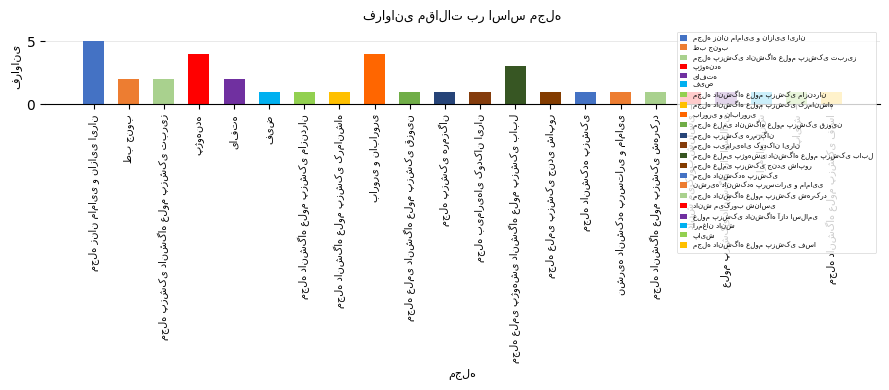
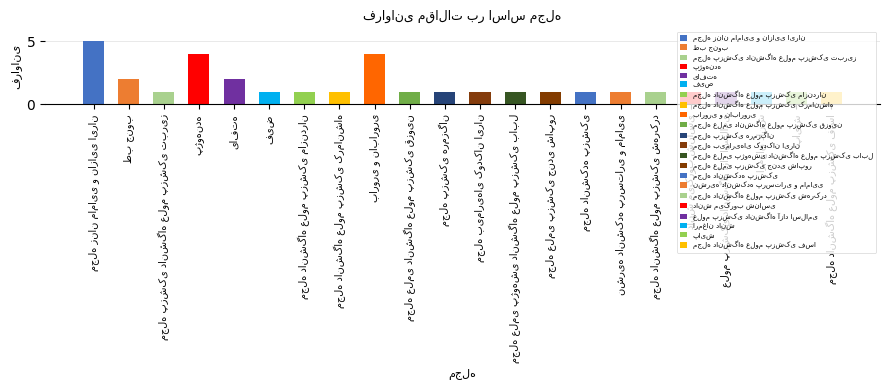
  {
    "مجله زنان مامایی و نازایی ایران": 5,
    "طب جنوب": 2,
-   "مجله پزشکی دانشگاه علوم پزشکی تبریز": 2,
+   "مجله پزشکی دانشگاه علوم پزشکی تبریز": 1,
    "پژوهنده": 4,
    "یافته": 2,
    "فیض": 1,
    "مجله دانشگاه علوم پزشکی مازندران": 1,
    "مجله دانشگاه علوم پزشکی کرمانشاه": 1,
    "باروری و ناباروری": 4,
    "مجله علمی دانشگاه علوم پزشکی قزوین": 1,
    "مجله پزشکی هرمزگان": 1,
    "مجله بیماریهای کودکان ایران": 1,
-   "مجله علمی پژوهشی دانشگاه علوم پزشکی بابل": 3,
+   "مجله علمی پژوهشی دانشگاه علوم پزشکی بابل": 1,
    "مجله علمی پزشکی جندی شاپور": 1,
    "مجله دانشکده پزشکی": 1,
    "نشریه دانشکده پرستاری و مامایی": 1,
    "مجله دانشگاه علوم پزشکی شهرکرد": 1
  }
